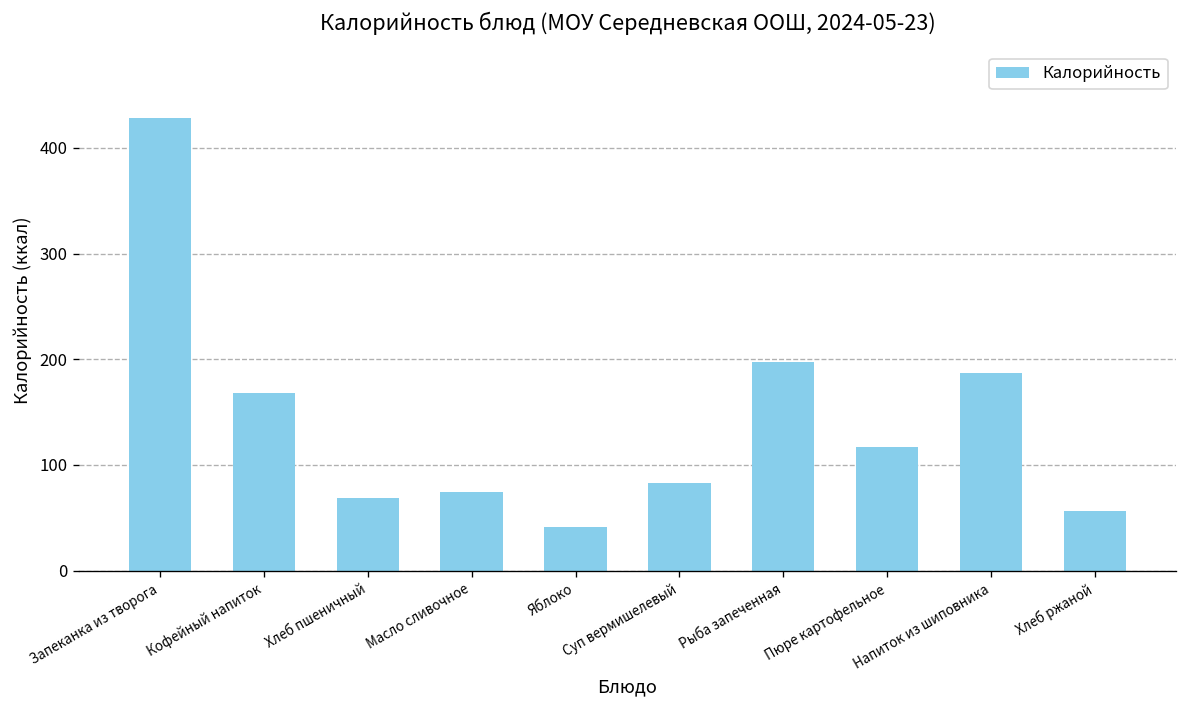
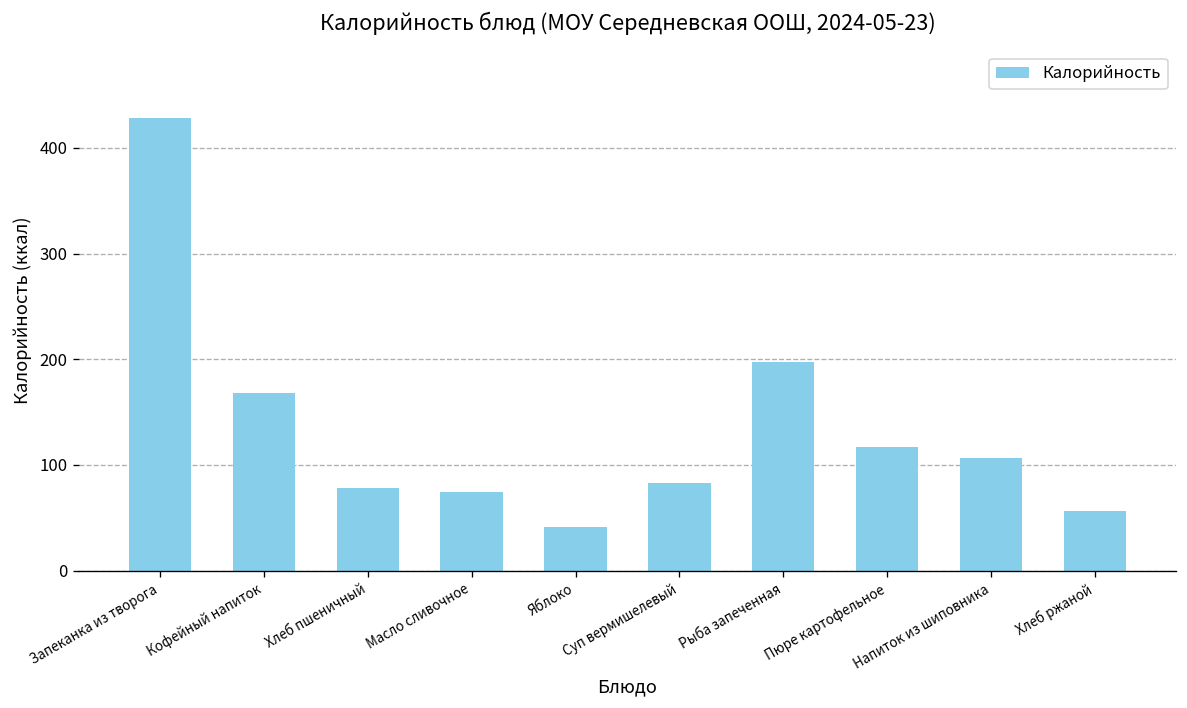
  {
    "Запеканка из творога": 430,
    "Кофейный напиток": 170,
-   "Хлеб пшеничный": 70,
+   "Хлеб пшеничный": 80,
    "Масло сливочное": 70,
    "Яблоко": 40,
    "Суп вермишелевый": 80,
    "Рыба запеченная": 200,
    "Пюре картофельное": 120,
-   "Напиток из шиповника": 190,
+   "Напиток из шиповника": 110,
    "Хлеб ржаной": 60
  }
